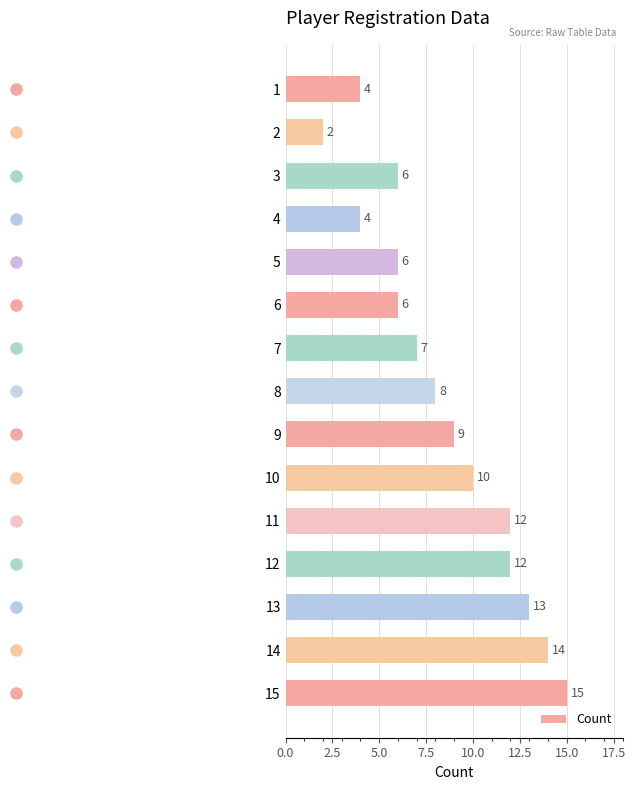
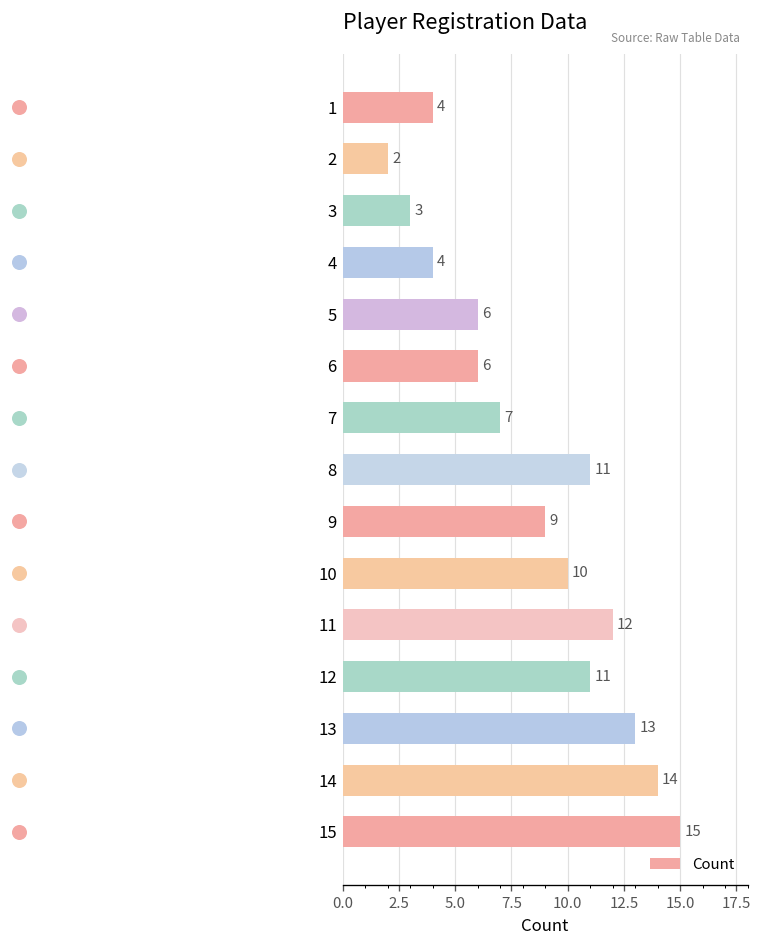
  {
    "1": 4,
    "2": 2,
-   "3": 6,
+   "3": 3,
    "4": 4,
    "5": 6,
    "6": 6,
    "7": 7,
-   "8": 8,
+   "8": 11,
    "9": 9,
    "10": 10,
    "11": 12,
-   "12": 12,
+   "12": 11,
    "13": 13,
    "14": 14,
    "15": 15
  }
